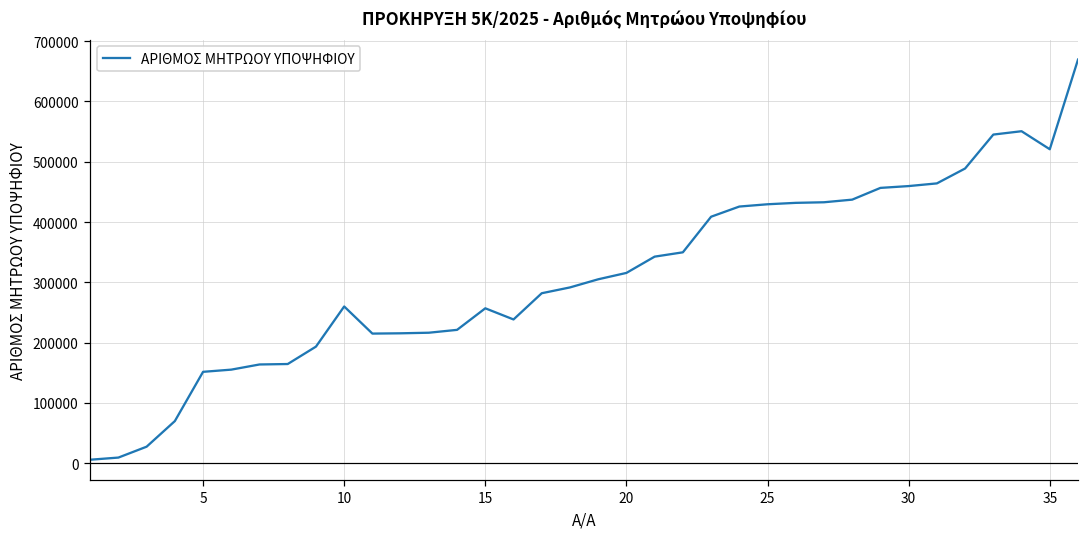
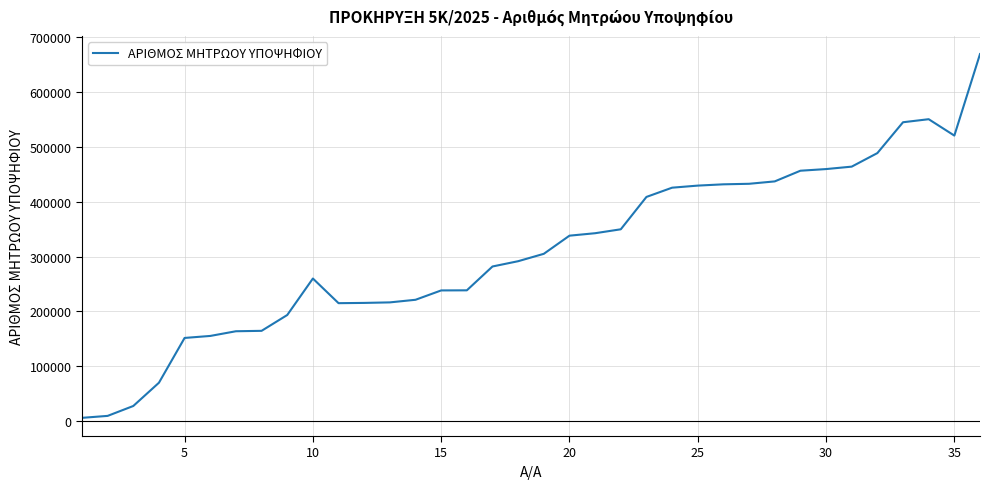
  {
    "5": 150000,
    "10": 260000,
-   "15": 260000,
-   "20": 320000,
+   "15": 240000,
+   "20": 340000,
    "25": 430000,
    "30": 460000,
    "35": 520000
  }
